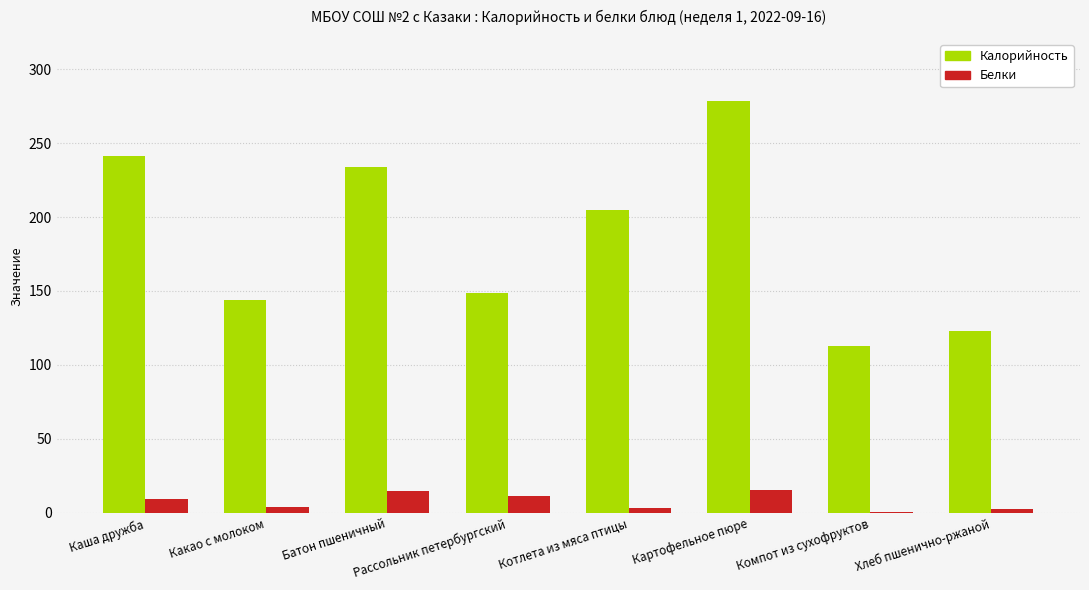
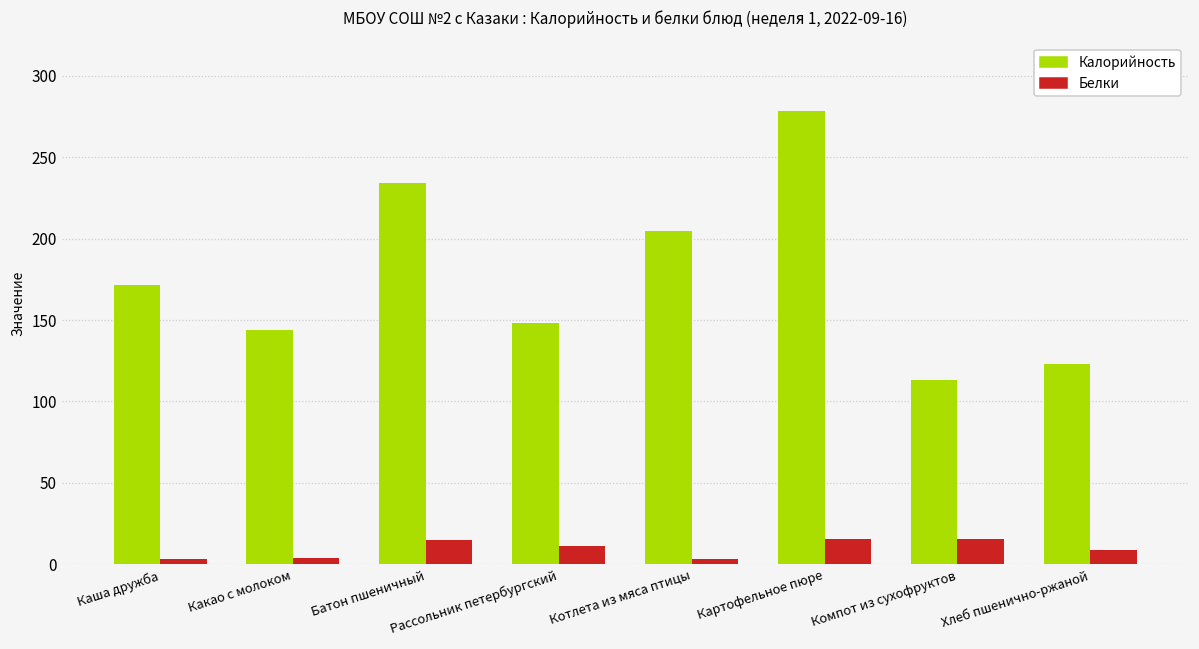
  {
    "Калорийность": {
-     "Каша дружба": 241,
+     "Каша дружба": 172,
      "Какао с молоком": 144,
      "Батон пшеничный": 234,
      "Рассольник петербургский": 148,
      "Котлета из мяса птицы": 205,
      "Картофельное пюре": 279,
      "Компот из сухофруктов": 113,
      "Хлеб пшенично-ржаной": 123
    },
    "Белки": {
-     "Каша дружба": 10,
+     "Каша дружба": 3,
      "Какао с молоком": 4,
      "Батон пшеничный": 15,
      "Рассольник петербургский": 11,
      "Котлета из мяса птицы": 3,
      "Картофельное пюре": 16,
-     "Компот из сухофруктов": 0,
-     "Хлеб пшенично-ржаной": 3
+     "Компот из сухофруктов": 16,
+     "Хлеб пшенично-ржаной": 9
    }
  }
